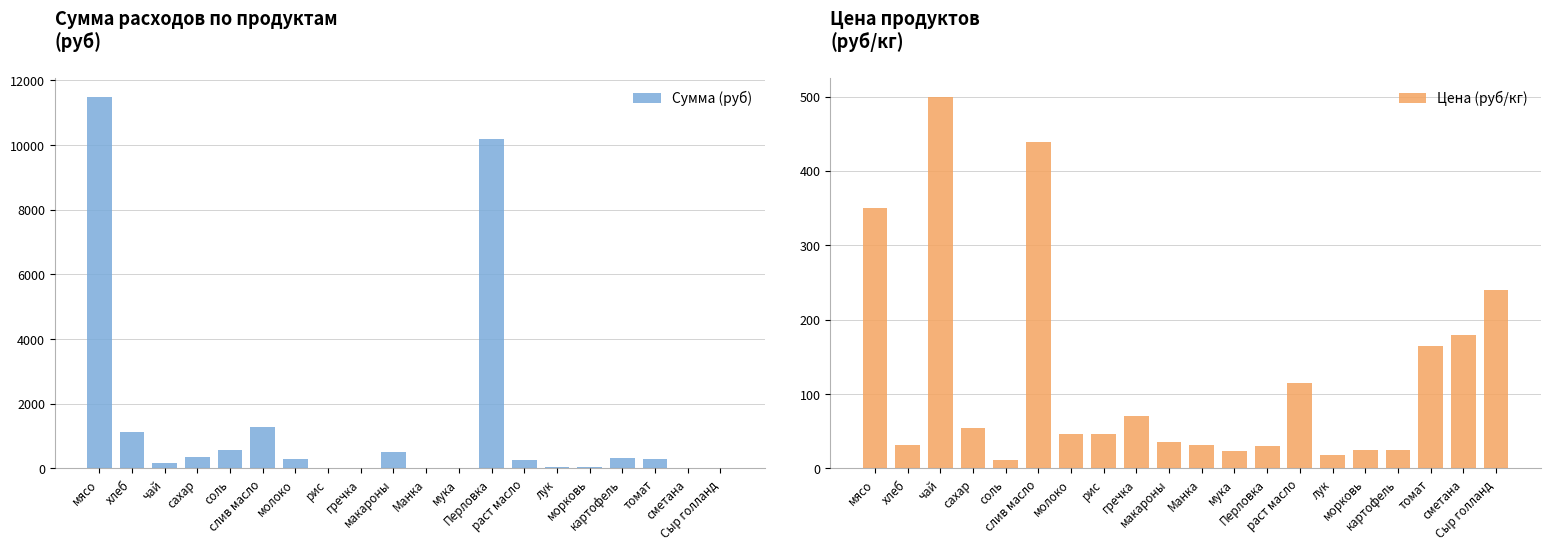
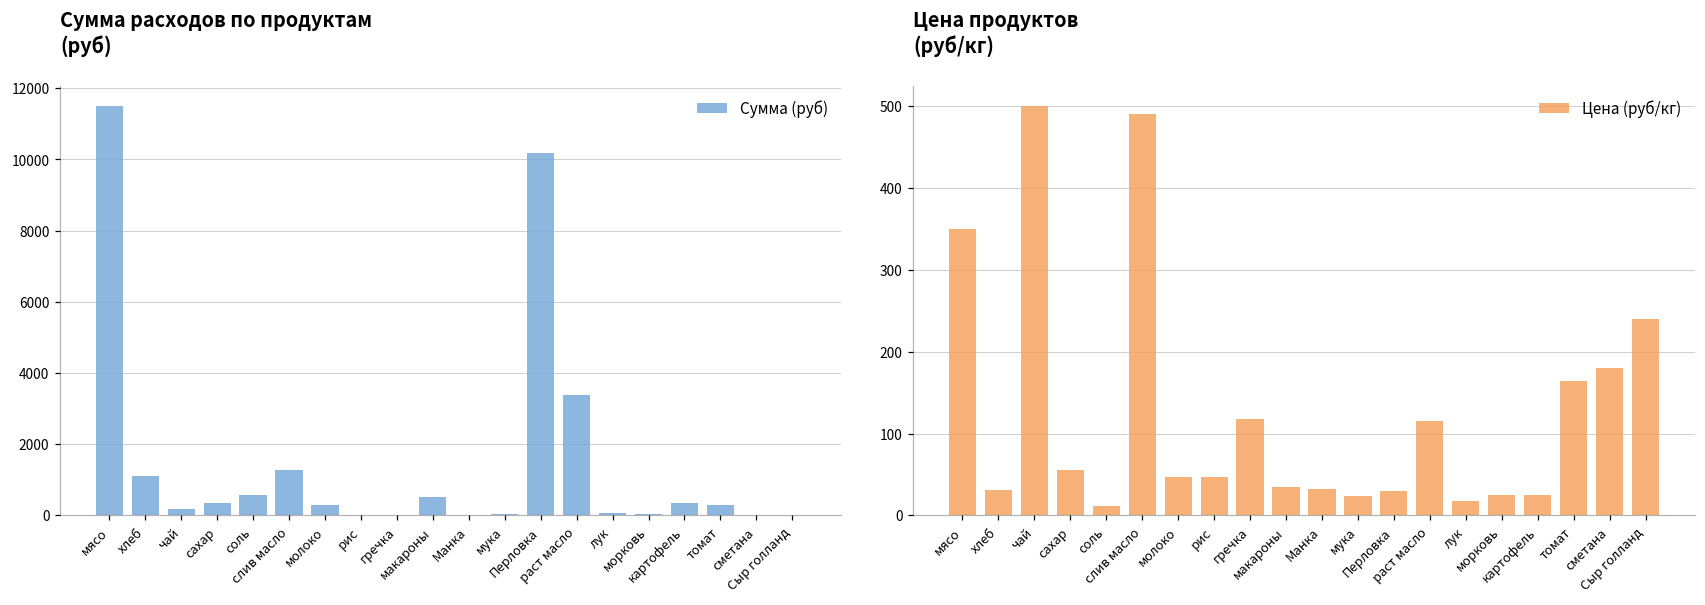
  {
    "Сумма расходов по продуктам (руб)": {
      "мясо": 11500,
      "хлеб": 1100,
      "чай": 200,
      "сахар": 300,
      "соль": 600,
      "слив масло": 1300,
      "молоко": 300,
      "рис": 0,
      "гречка": 0,
      "макароны": 500,
      "Манка": 0,
      "Перловка": 10200,
-     "раст масло": 300,
+     "раст масло": 3400,
      "картофель": 300,
      "томат": 300,
      "сметана": 0,
      "Сыр голланд": 0
    },
    "Цена продуктов (руб/кг)": {
      "мясо": 350,
      "хлеб": 30,
      "чай": 500,
      "сахар": 60,
      "соль": 10,
-     "слив масло": 440,
+     "слив масло": 490,
      "молоко": 50,
      "рис": 50,
-     "гречка": 70,
+     "гречка": 120,
      "макароны": 40,
      "Манка": 30,
      "мука": 20,
      "Перловка": 30,
      "раст масло": 120,
      "лук": 20,
      "морковь": 30,
      "картофель": 30,
      "томат": 160,
      "сметана": 180,
      "Сыр голланд": 240
    }
  }
